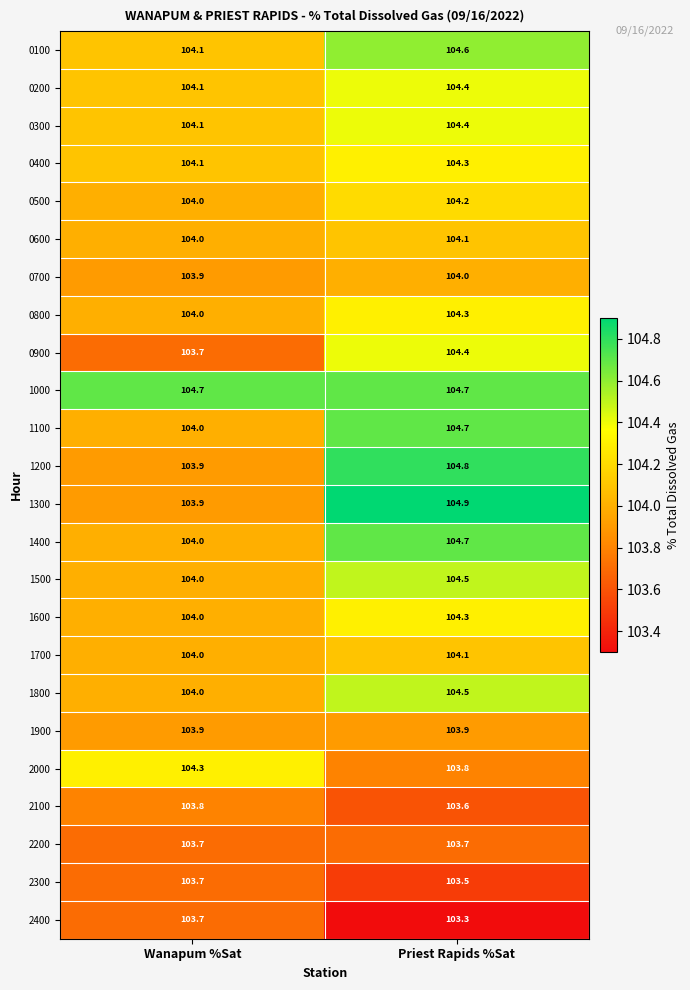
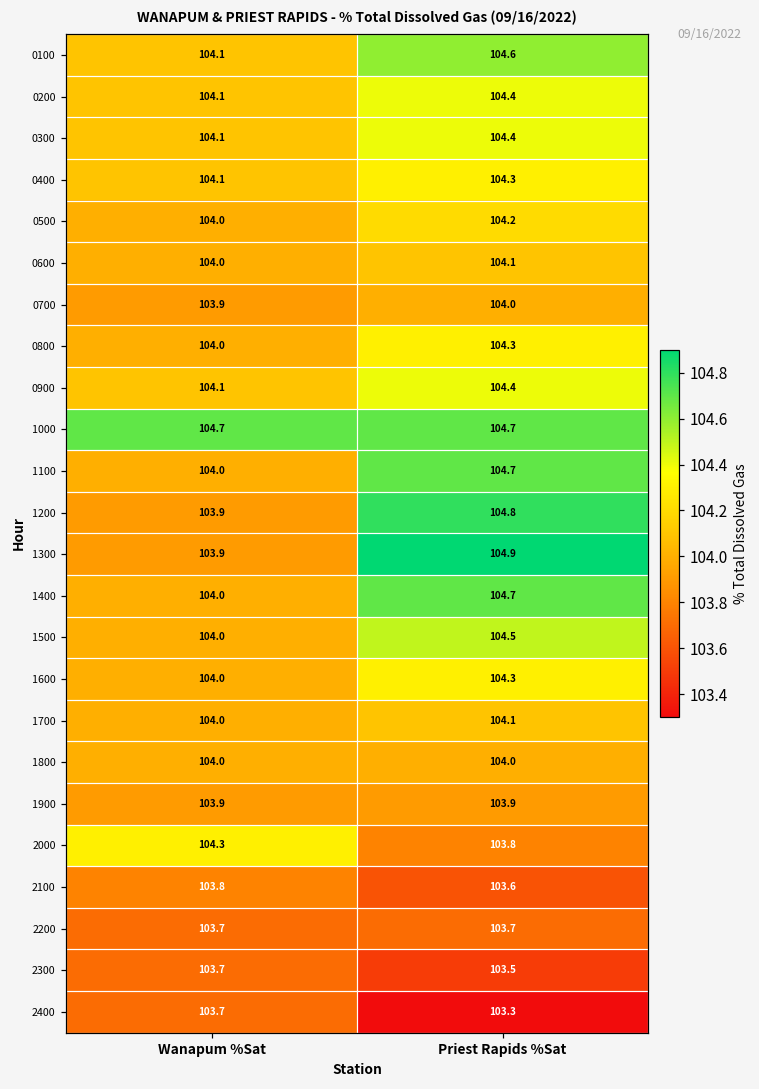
  {
    "0100": {
      "Wanapum %Sat": 104.1,
      "Priest Rapids %Sat": 104.6
    },
    "0200": {
      "Wanapum %Sat": 104.1,
      "Priest Rapids %Sat": 104.4
    },
    "0300": {
      "Wanapum %Sat": 104.1,
      "Priest Rapids %Sat": 104.4
    },
    "0400": {
      "Wanapum %Sat": 104.1,
      "Priest Rapids %Sat": 104.3
    },
    "0500": {
      "Wanapum %Sat": 104.0,
      "Priest Rapids %Sat": 104.2
    },
    "0600": {
      "Wanapum %Sat": 104.0,
      "Priest Rapids %Sat": 104.1
    },
    "0700": {
      "Wanapum %Sat": 103.9,
      "Priest Rapids %Sat": 104.0
    },
    "0800": {
      "Wanapum %Sat": 104.0,
      "Priest Rapids %Sat": 104.3
    },
    "0900": {
-     "Wanapum %Sat": 103.7,
+     "Wanapum %Sat": 104.1,
      "Priest Rapids %Sat": 104.4
    },
    "1000": {
      "Wanapum %Sat": 104.7,
      "Priest Rapids %Sat": 104.7
    },
    "1100": {
      "Wanapum %Sat": 104.0,
      "Priest Rapids %Sat": 104.7
    },
    "1200": {
      "Wanapum %Sat": 103.9,
      "Priest Rapids %Sat": 104.8
    },
    "1300": {
      "Wanapum %Sat": 103.9,
      "Priest Rapids %Sat": 104.9
    },
    "1400": {
      "Wanapum %Sat": 104.0,
      "Priest Rapids %Sat": 104.7
    },
    "1500": {
      "Wanapum %Sat": 104.0,
      "Priest Rapids %Sat": 104.5
    },
    "1600": {
      "Wanapum %Sat": 104.0,
      "Priest Rapids %Sat": 104.3
    },
    "1700": {
      "Wanapum %Sat": 104.0,
      "Priest Rapids %Sat": 104.1
    },
    "1800": {
      "Wanapum %Sat": 104.0,
-     "Priest Rapids %Sat": 104.5
+     "Priest Rapids %Sat": 104.0
    },
    "1900": {
      "Wanapum %Sat": 103.9,
      "Priest Rapids %Sat": 103.9
    },
    "2000": {
      "Wanapum %Sat": 104.3,
      "Priest Rapids %Sat": 103.8
    },
    "2100": {
      "Wanapum %Sat": 103.8,
      "Priest Rapids %Sat": 103.6
    },
    "2200": {
      "Wanapum %Sat": 103.7,
      "Priest Rapids %Sat": 103.7
    },
    "2300": {
      "Wanapum %Sat": 103.7,
      "Priest Rapids %Sat": 103.5
    },
    "2400": {
      "Wanapum %Sat": 103.7,
      "Priest Rapids %Sat": 103.3
    }
  }
